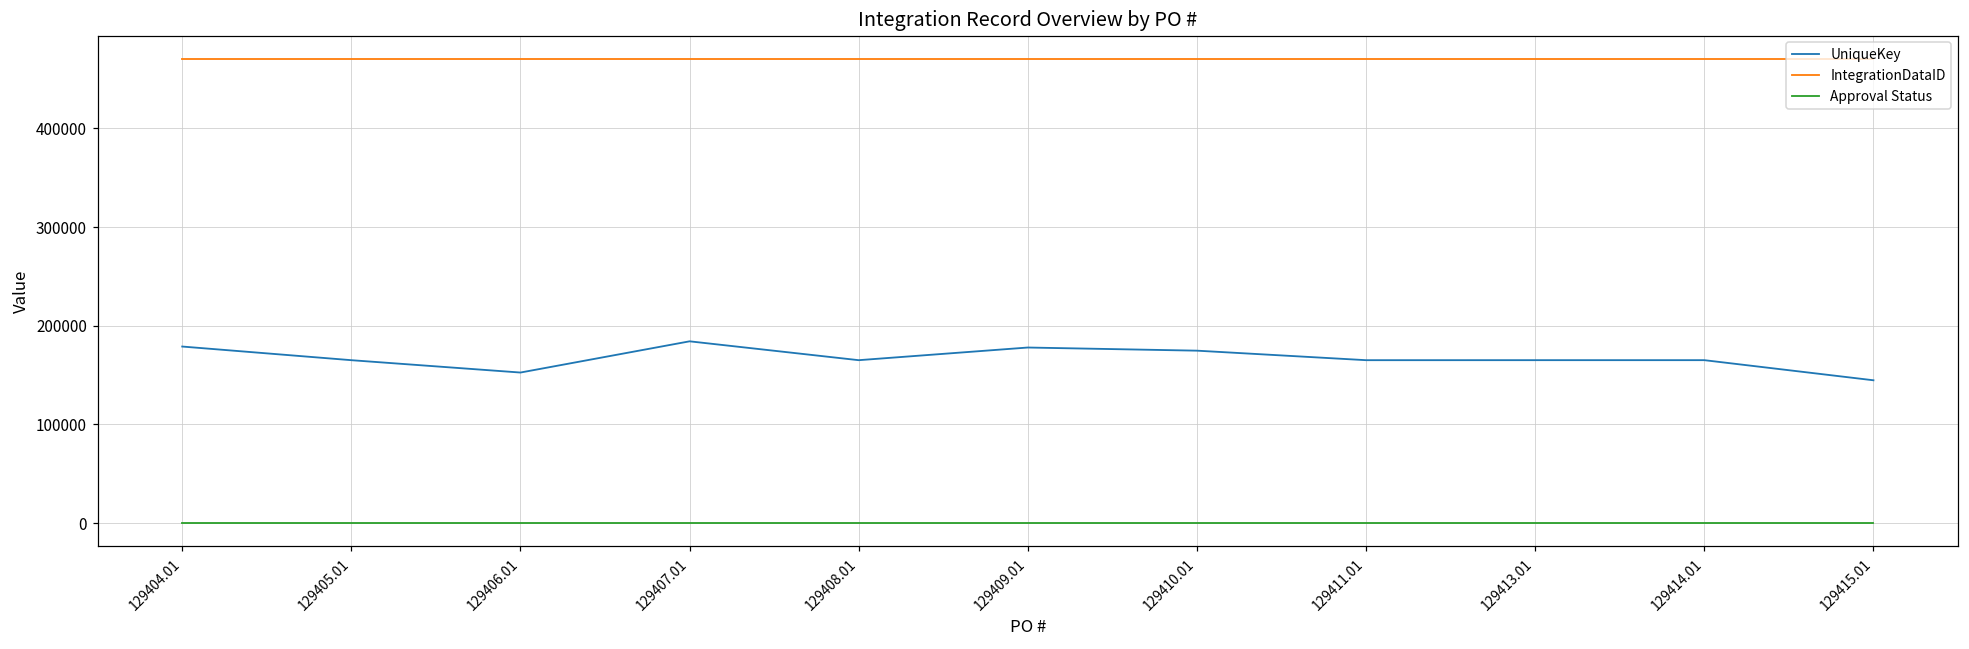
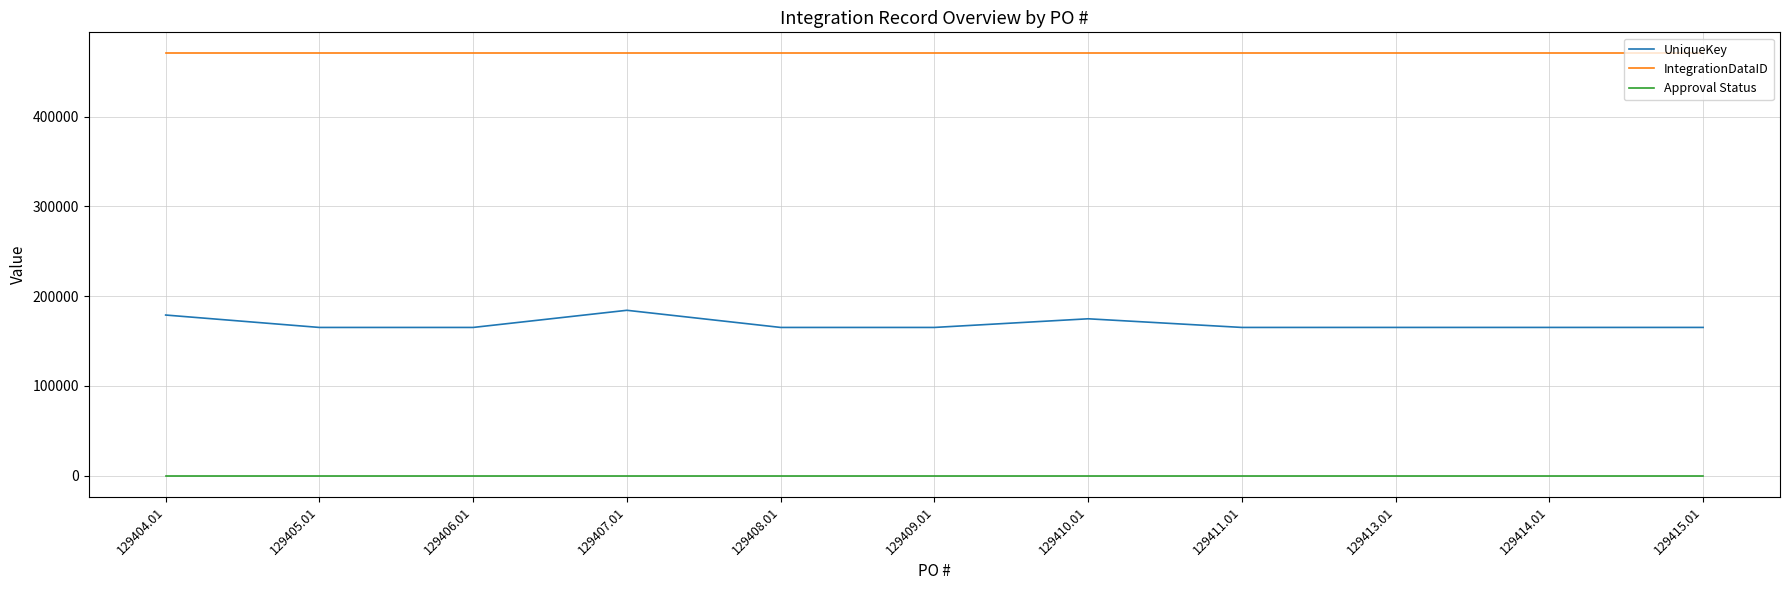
  {
    "UniqueKey": {
      "129404.01": 180000,
      "129405.01": 170000,
-     "129406.01": 150000,
+     "129406.01": 170000,
      "129407.01": 180000,
      "129408.01": 170000,
-     "129409.01": 180000,
+     "129409.01": 170000,
      "129410.01": 170000,
      "129411.01": 170000,
      "129413.01": 170000,
      "129414.01": 170000,
-     "129415.01": 140000
+     "129415.01": 170000
    },
    "IntegrationDataID": {
      "129404.01": 470000,
      "129405.01": 470000,
      "129406.01": 470000,
      "129407.01": 470000,
      "129408.01": 470000,
      "129409.01": 470000,
      "129410.01": 470000,
      "129411.01": 470000,
      "129413.01": 470000,
      "129414.01": 470000
    },
    "Approval Status": {
      "129404.01": 0,
      "129405.01": 0,
      "129406.01": 0,
      "129407.01": 0,
      "129408.01": 0,
      "129409.01": 0,
      "129410.01": 0,
      "129411.01": 0,
      "129413.01": 0,
      "129414.01": 0,
      "129415.01": 0
    }
  }
